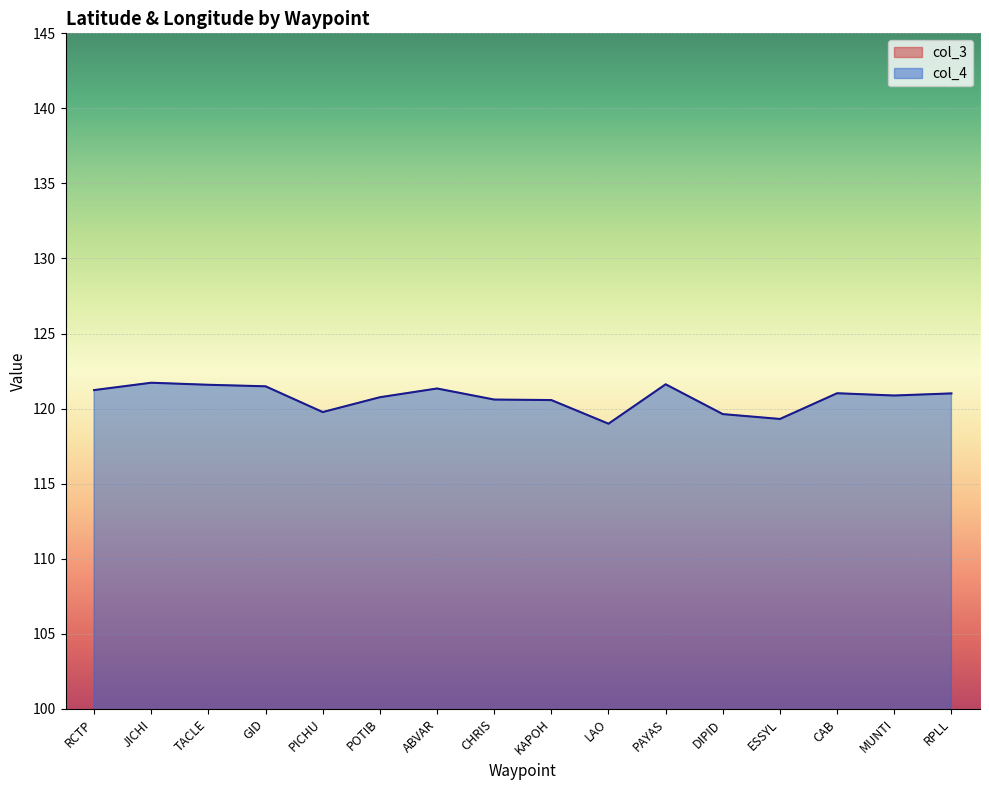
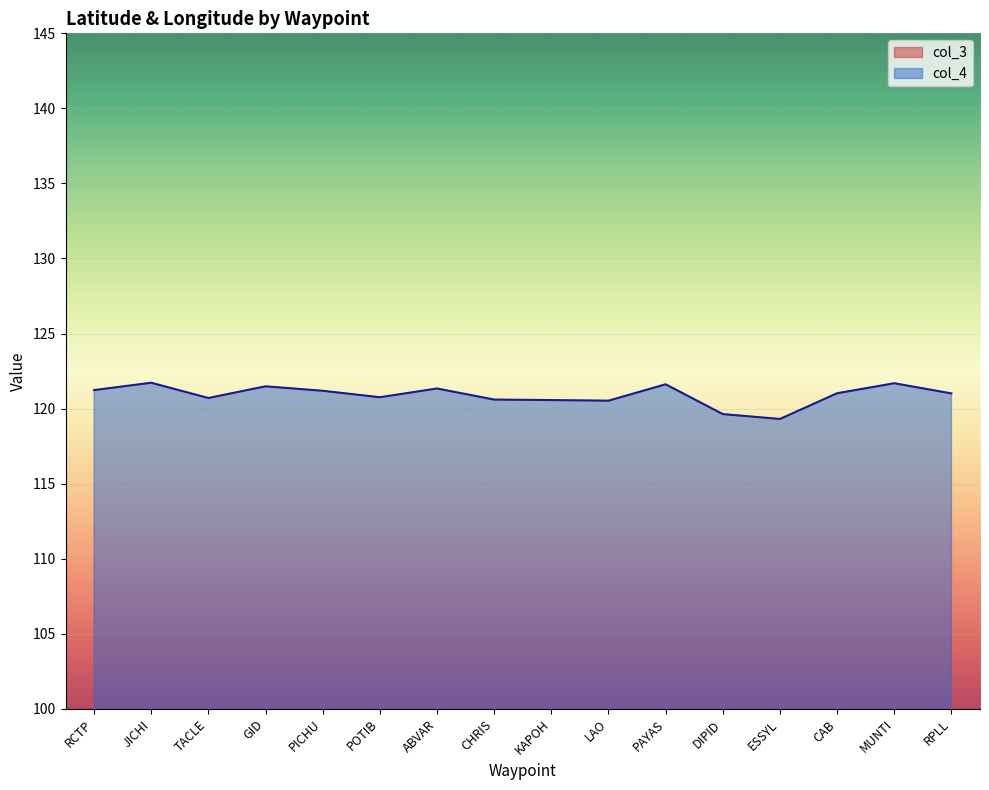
  {
    "col_4": {
      "RCTP": 121.2,
      "JICHI": 121.7,
-     "TACLE": 121.6,
+     "TACLE": 120.7,
      "GID": 121.5,
-     "PICHU": 119.8,
+     "PICHU": 121.2,
      "POTIB": 120.8,
      "ABVAR": 121.3,
      "CHRIS": 120.6,
      "KAPOH": 120.6,
-     "LAO": 119.0,
+     "LAO": 120.5,
      "PAYAS": 121.6,
      "DIPID": 119.6,
      "ESSYL": 119.3,
      "CAB": 121.0,
-     "MUNTI": 120.9,
+     "MUNTI": 121.7,
      "RPLL": 121.0
    }
  }
